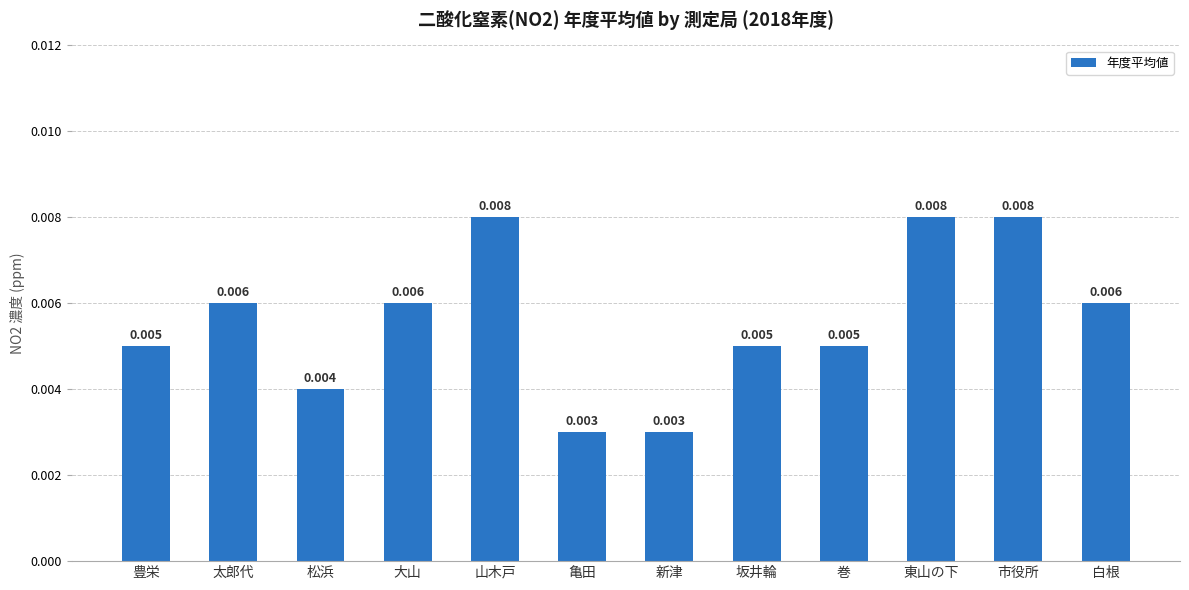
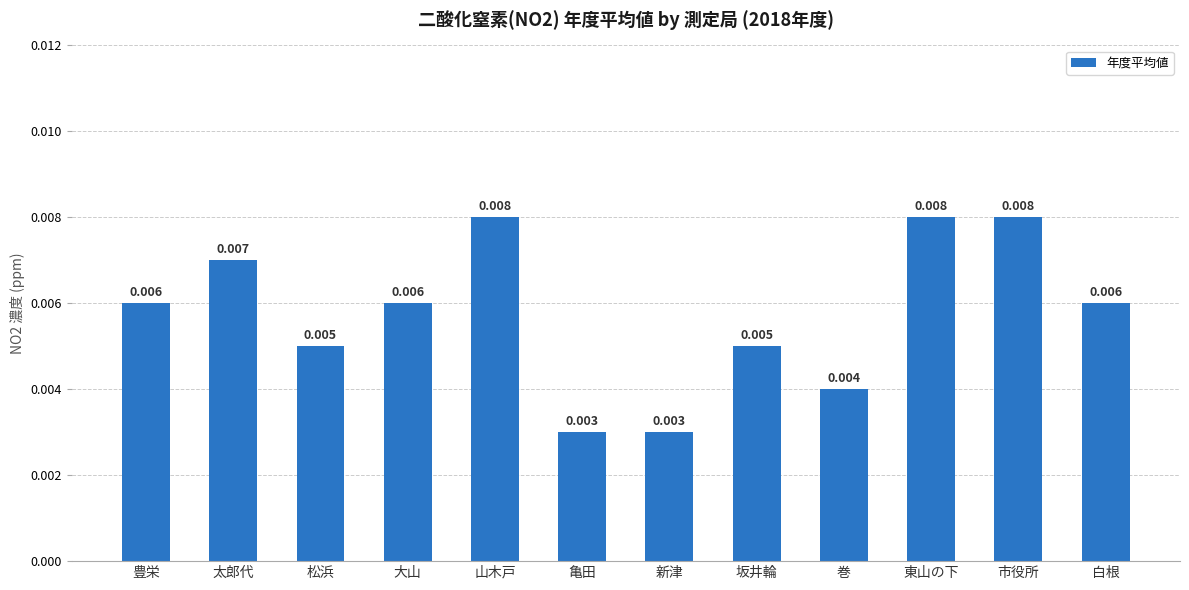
  {
-   "豊栄": 0.005,
-   "太郎代": 0.006,
-   "松浜": 0.004,
+   "豊栄": 0.006,
+   "太郎代": 0.007,
+   "松浜": 0.005,
    "大山": 0.006,
    "山木戸": 0.008,
    "亀田": 0.003,
    "新津": 0.003,
    "坂井輪": 0.005,
-   "巻": 0.005,
+   "巻": 0.004,
    "東山の下": 0.008,
    "市役所": 0.008,
    "白根": 0.006
  }
